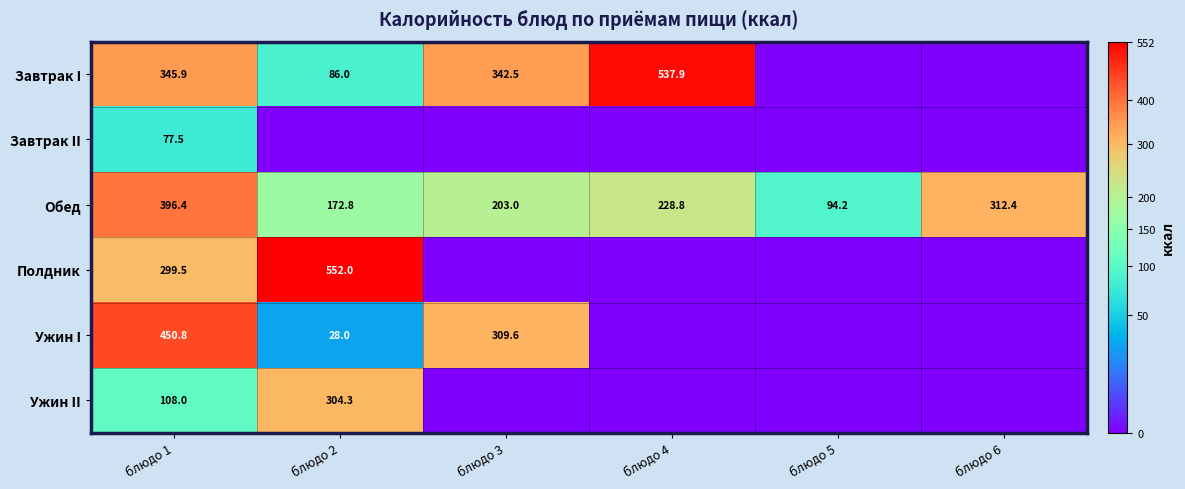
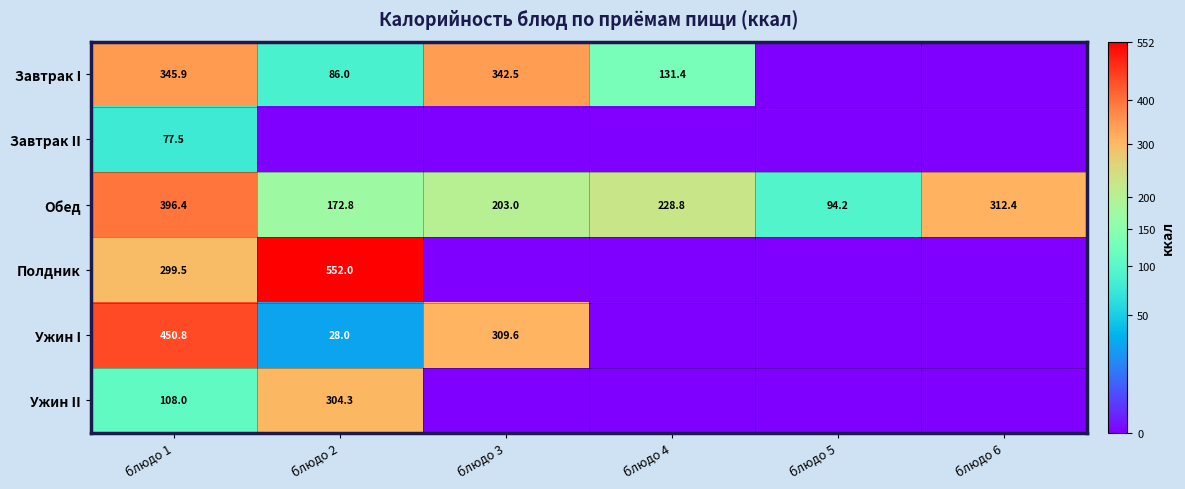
  {
    "Завтрак I": {
      "блюдо 1": 345.9,
      "блюдо 2": 86.0,
      "блюдо 3": 342.5,
-     "блюдо 4": 537.9
+     "блюдо 4": 131.4
    },
    "Завтрак II": {
      "блюдо 1": 77.5
    },
    "Обед": {
      "блюдо 1": 396.4,
      "блюдо 2": 172.8,
      "блюдо 3": 203.0,
      "блюдо 4": 228.8,
      "блюдо 5": 94.2,
      "блюдо 6": 312.4
    },
    "Полдник": {
      "блюдо 1": 299.5,
      "блюдо 2": 552.0
    },
    "Ужин I": {
      "блюдо 1": 450.8,
      "блюдо 2": 28.0,
      "блюдо 3": 309.6
    },
    "Ужин II": {
      "блюдо 1": 108.0,
      "блюдо 2": 304.3
    }
  }
